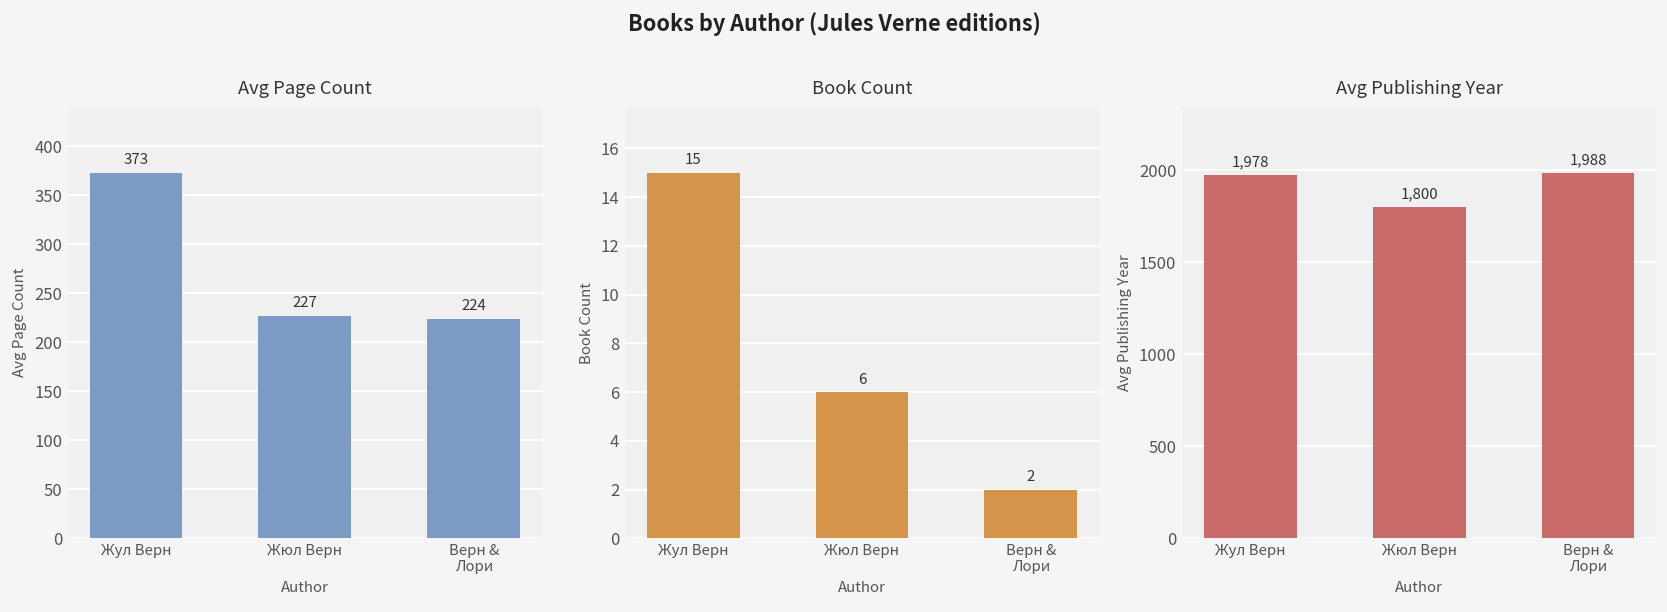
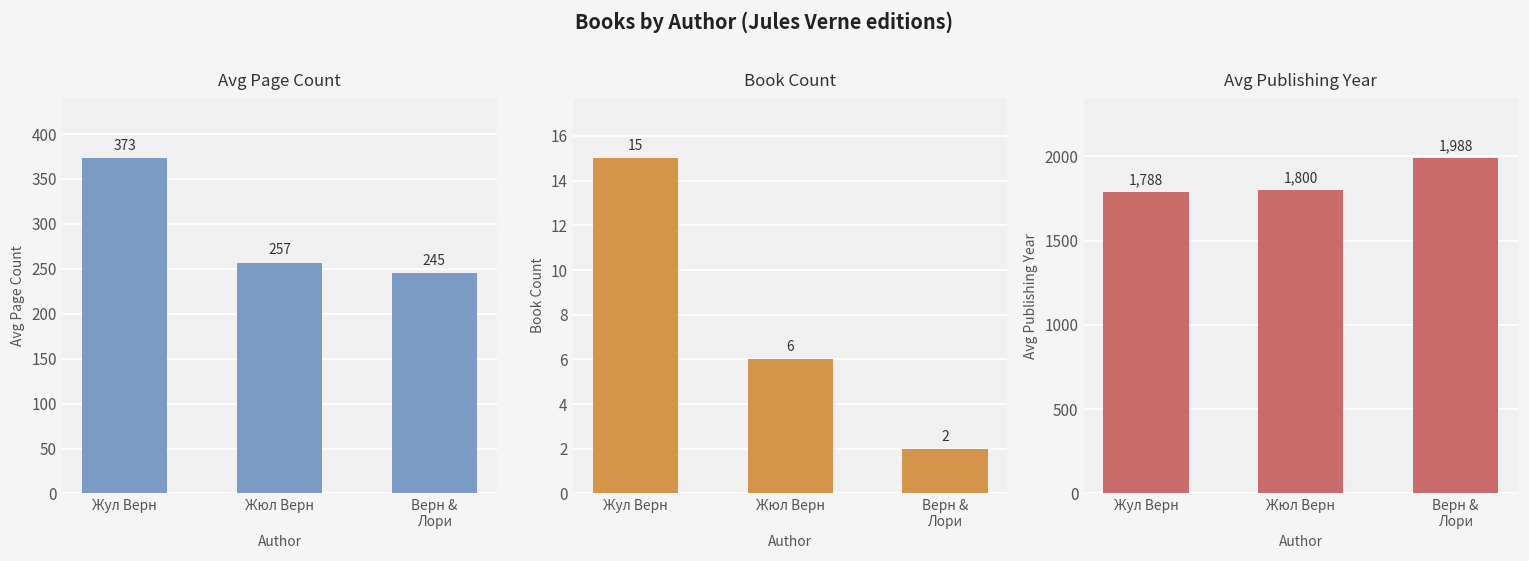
  {
    "Avg Page Count": {
      "Жул Верн": "373",
-     "Жюл Верн": "227",
-     "Верн & Лори": "224"
+     "Жюл Верн": "257",
+     "Верн & Лори": "245"
    },
    "Book Count": {
      "Жул Верн": "15",
      "Жюл Верн": "6",
      "Верн & Лори": "2"
    },
    "Avg Publishing Year": {
-     "Жул Верн": "1,978",
+     "Жул Верн": "1,788",
      "Жюл Верн": "1,800",
      "Верн & Лори": "1,988"
    }
  }
